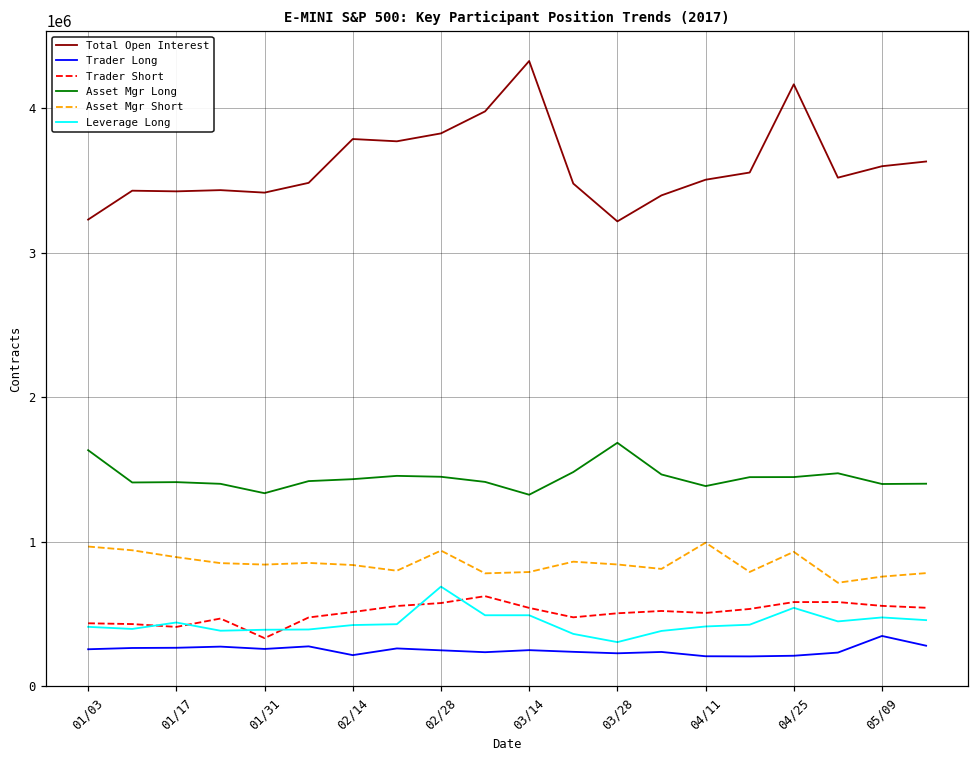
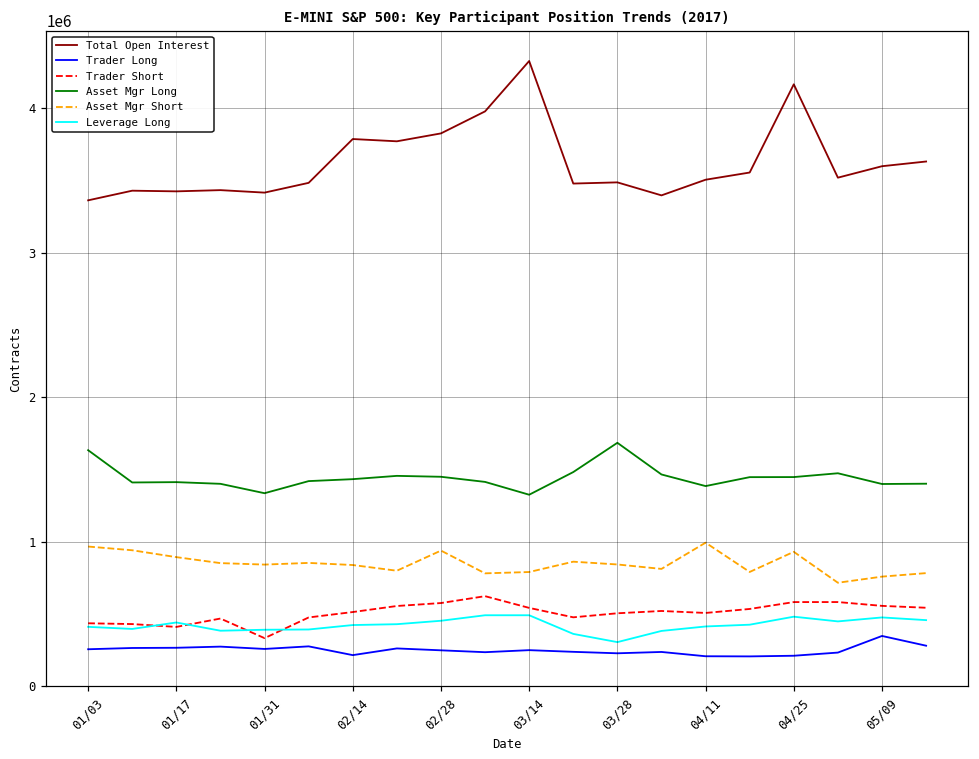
  {
    "Total Open Interest": {
-     "01/03": 3230000,
+     "01/03": 3360000,
      "01/17": 3420000,
      "01/31": 3410000,
      "02/14": 3790000,
      "02/28": 3820000,
      "03/14": 4330000,
-     "03/28": 3220000,
+     "03/28": 3490000,
      "04/11": 3500000,
      "04/25": 4160000,
      "05/09": 3600000
    },
    "Trader Long": {
      "01/03": 260000,
      "01/17": 270000,
      "01/31": 260000,
      "02/14": 210000,
      "02/28": 250000,
      "03/14": 250000,
      "03/28": 230000,
      "04/11": 210000,
      "04/25": 210000,
      "05/09": 350000
    },
    "Trader Short": {
      "01/03": 430000,
      "01/17": 410000,
      "01/31": 330000,
      "02/14": 510000,
      "02/28": 570000,
      "03/14": 540000,
      "03/28": 500000,
      "04/11": 510000,
      "04/25": 580000,
      "05/09": 560000
    },
    "Asset Mgr Long": {
      "01/03": 1630000,
      "01/17": 1410000,
      "01/31": 1330000,
      "02/14": 1430000,
      "02/28": 1450000,
      "03/14": 1320000,
      "03/28": 1680000,
      "04/11": 1380000,
      "04/25": 1450000,
      "05/09": 1400000
    },
    "Asset Mgr Short": {
      "01/03": 970000,
      "01/17": 890000,
      "01/31": 840000,
      "02/14": 840000,
      "02/28": 940000,
      "03/14": 790000,
      "03/28": 840000,
      "04/11": 990000,
      "04/25": 930000,
      "05/09": 760000
    },
    "Leverage Long": {
      "01/03": 410000,
      "01/17": 440000,
      "01/31": 390000,
      "02/14": 420000,
-     "02/28": 690000,
+     "02/28": 450000,
      "03/14": 490000,
      "03/28": 300000,
      "04/11": 410000,
-     "04/25": 540000,
+     "04/25": 480000,
      "05/09": 480000
    }
  }
